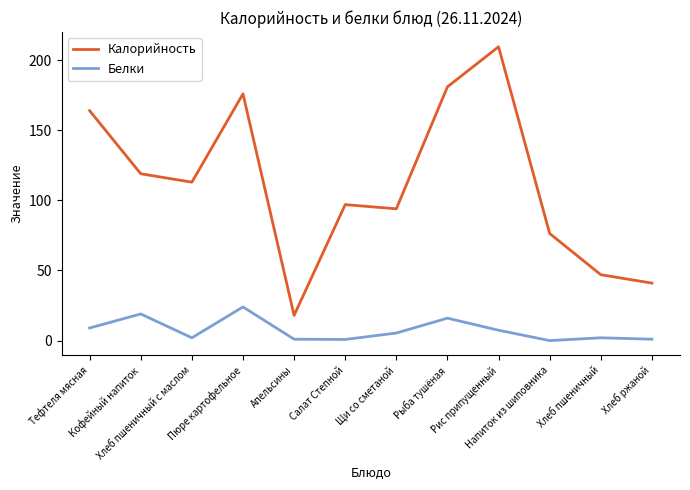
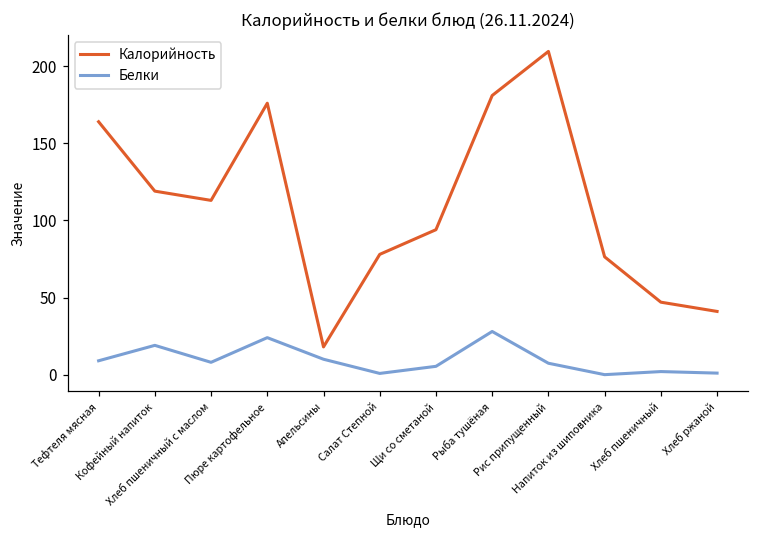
  {
    "Калорийность": {
      "Тефтеля мясная": 164,
      "Кофейный напиток": 119,
      "Хлеб пшеничный с маслом": 113,
      "Пюре картофельное": 176,
      "Апельсины": 18,
-     "Салат Степной": 97,
+     "Салат Степной": 78,
      "Щи со сметаной": 94,
      "Рыба тушёная": 181,
      "Рис припущенный": 210,
      "Напиток из шиповника": 76,
      "Хлеб пшеничный": 47,
      "Хлеб ржаной": 41
    },
    "Белки": {
      "Тефтеля мясная": 9,
      "Кофейный напиток": 19,
-     "Хлеб пшеничный с маслом": 2,
+     "Хлеб пшеничный с маслом": 8,
      "Пюре картофельное": 24,
-     "Апельсины": 1,
+     "Апельсины": 10,
      "Салат Степной": 1,
      "Щи со сметаной": 5,
-     "Рыба тушёная": 16,
+     "Рыба тушёная": 28,
      "Рис припущенный": 7,
      "Напиток из шиповника": 0,
      "Хлеб пшеничный": 2,
      "Хлеб ржаной": 1
    }
  }
